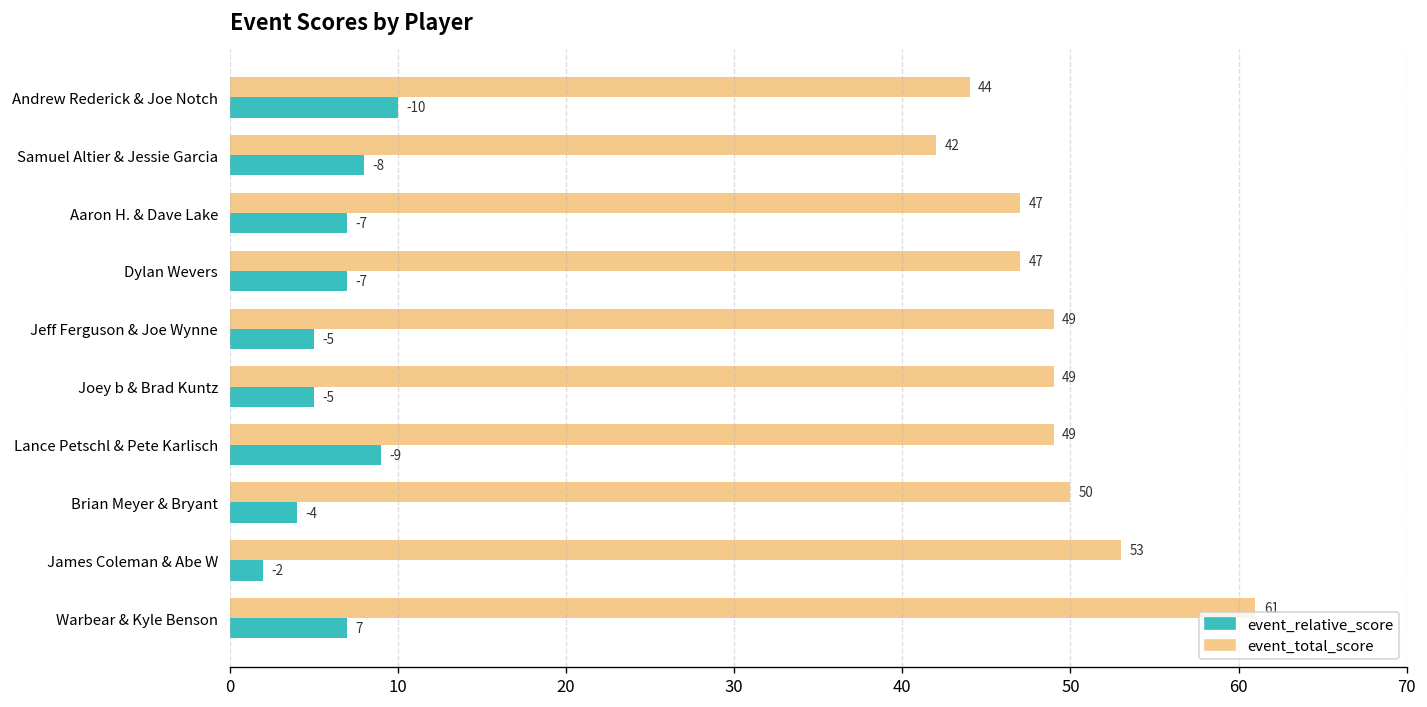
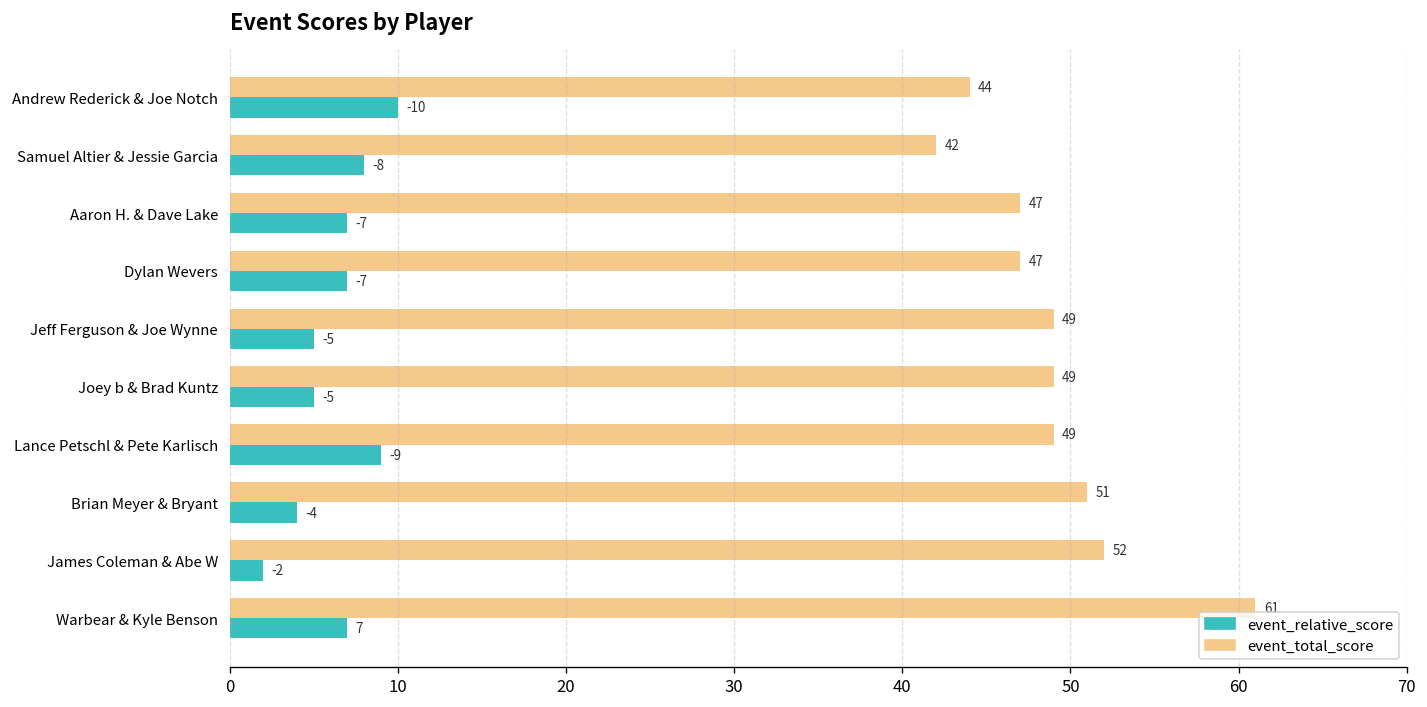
  {
    "event_relative_score": {
      "Warbear & Kyle Benson": 7
    },
    "event_total_score": {
      "Andrew Rederick & Joe Notch": 44,
      "Samuel Altier & Jessie Garcia": 42,
      "Aaron H. & Dave Lake": 47,
      "Dylan Wevers": 47,
      "Jeff Ferguson & Joe Wynne": 49,
      "Joey b & Brad Kuntz": 49,
      "Lance Petschl & Pete Karlisch": 49,
-     "Brian Meyer & Bryant": 50,
-     "James Coleman & Abe W": 53
+     "Brian Meyer & Bryant": 51,
+     "James Coleman & Abe W": 52
    }
  }
